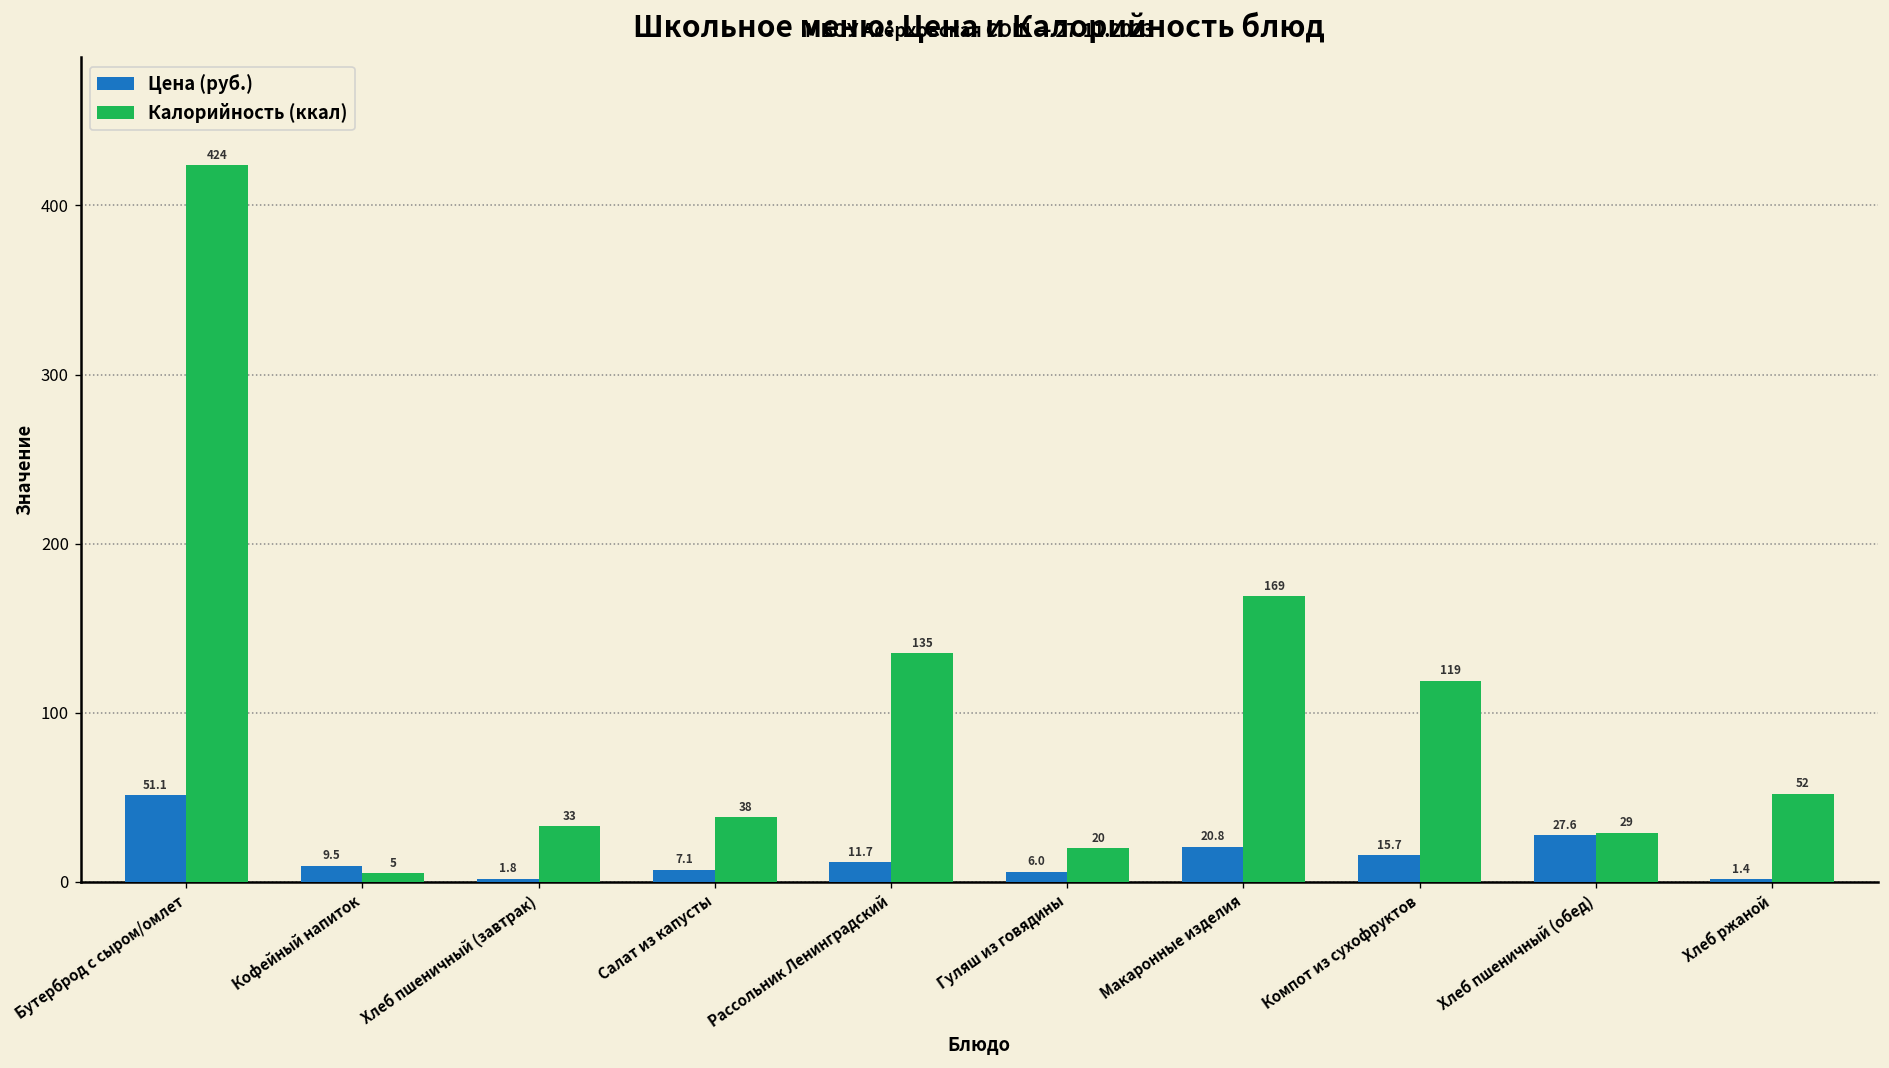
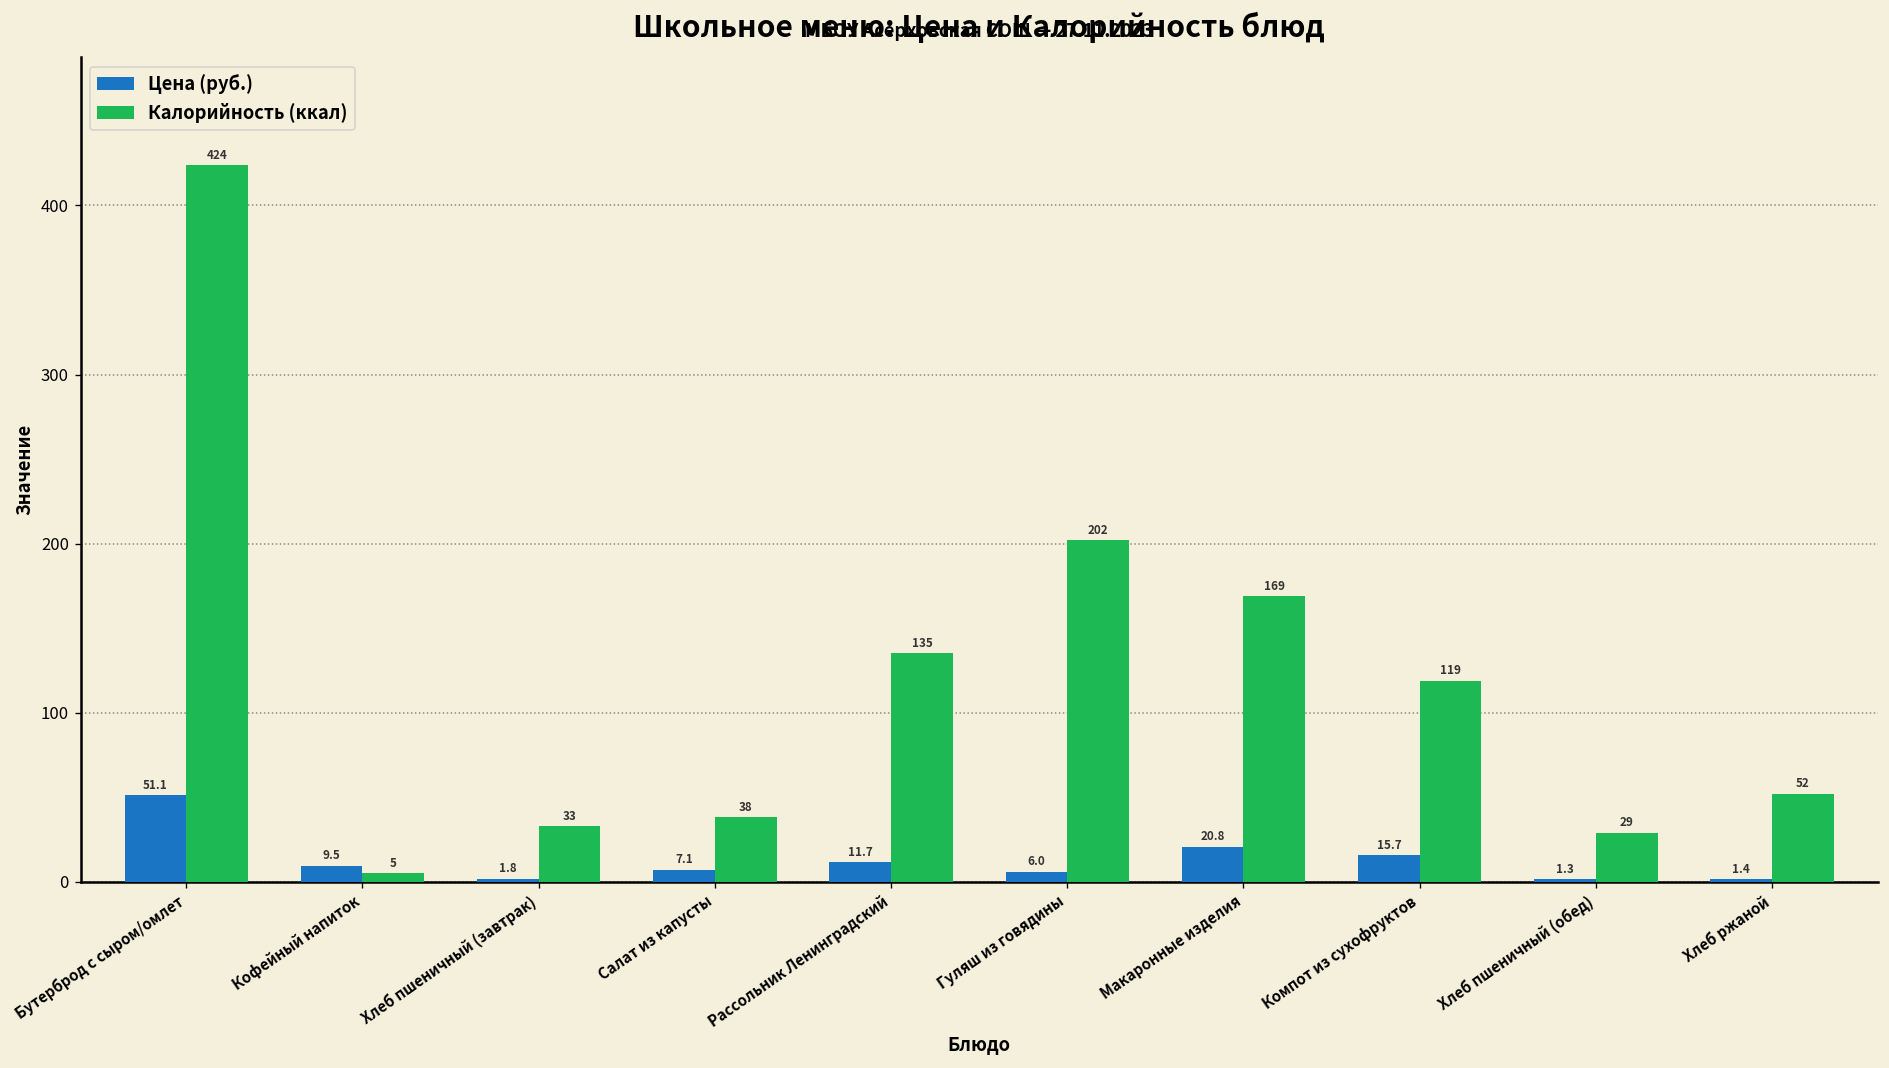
  {
    "Цена (руб.)": {
      "Бутерброд с сыром/омлет": 51.1,
      "Кофейный напиток": 9.5,
      "Хлеб пшеничный (завтрак)": 1.8,
      "Салат из капусты": 7.1,
      "Рассольник Ленинградский": 11.7,
      "Гуляш из говядины": 6.0,
      "Макаронные изделия": 20.8,
      "Компот из сухофруктов": 15.7,
-     "Хлеб пшеничный (обед)": 27.6,
+     "Хлеб пшеничный (обед)": 1.3,
      "Хлеб ржаной": 1.4
    },
    "Калорийность (ккал)": {
      "Бутерброд с сыром/омлет": 424,
      "Кофейный напиток": 5,
      "Хлеб пшеничный (завтрак)": 33,
      "Салат из капусты": 38,
      "Рассольник Ленинградский": 135,
-     "Гуляш из говядины": 20,
+     "Гуляш из говядины": 202,
      "Макаронные изделия": 169,
      "Компот из сухофруктов": 119,
      "Хлеб пшеничный (обед)": 29,
      "Хлеб ржаной": 52
    }
  }
